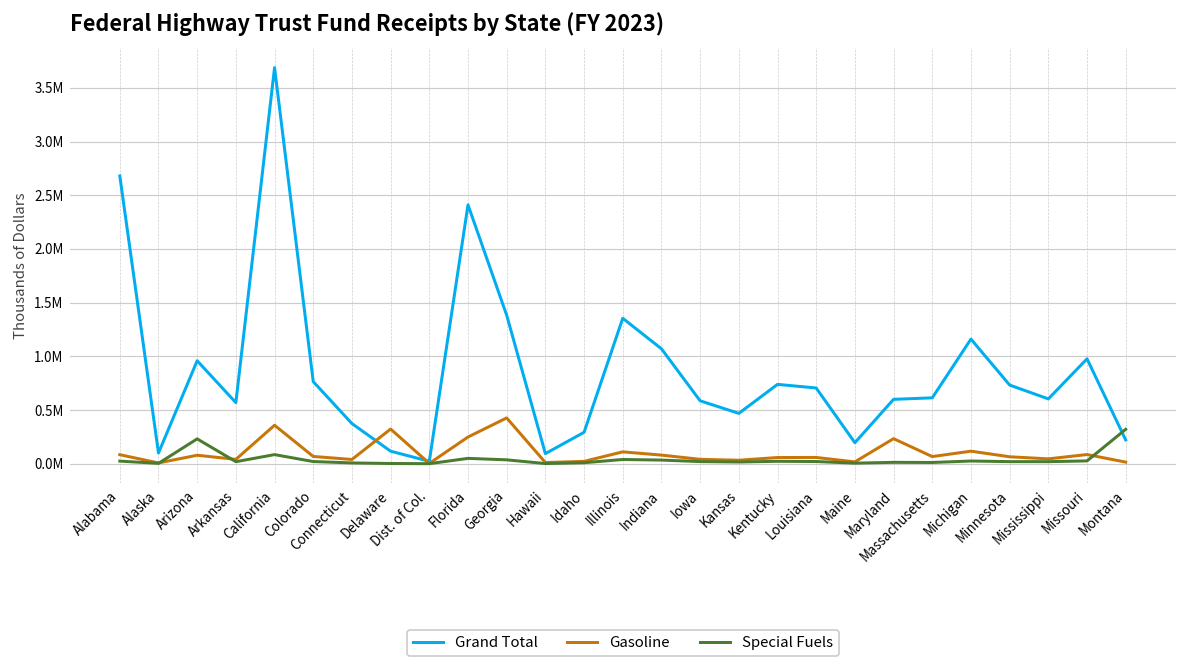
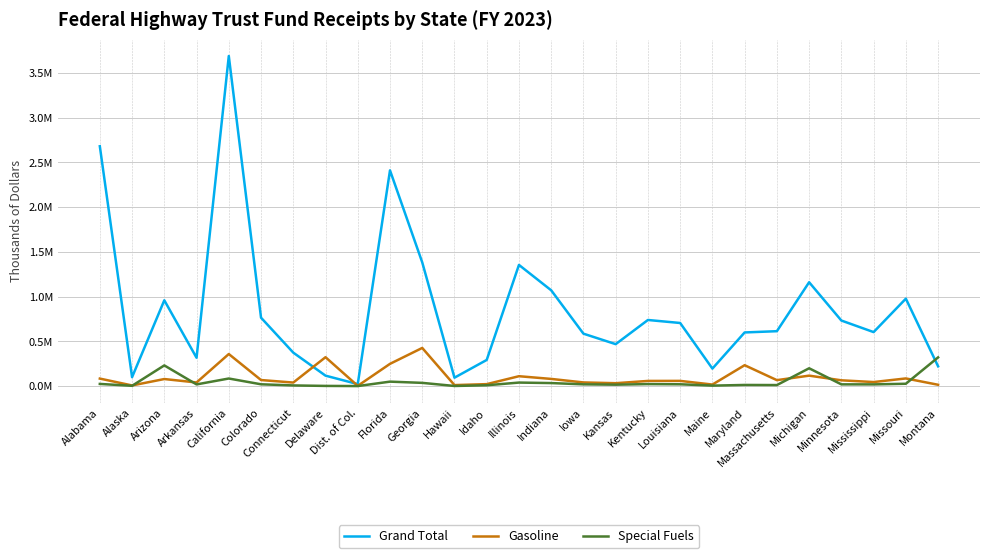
  {
    "Grand Total": {
      "Alabama": 2700000,
      "Alaska": 100000,
      "Arizona": 1000000,
-     "Arkansas": 600000,
+     "Arkansas": 300000,
      "California": 3700000,
      "Colorado": 800000,
      "Connecticut": 400000,
      "Delaware": 100000,
      "Florida": 2400000,
      "Georgia": 1400000,
      "Hawaii": 100000,
      "Idaho": 300000,
      "Illinois": 1400000,
      "Indiana": 1100000,
      "Iowa": 600000,
      "Kansas": 500000,
      "Kentucky": 700000,
      "Louisiana": 700000,
      "Maine": 200000,
      "Maryland": 600000,
      "Massachusetts": 600000,
      "Michigan": 1200000,
      "Minnesota": 700000,
      "Mississippi": 600000,
      "Missouri": 1000000,
      "Montana": 200000
    },
    "Gasoline": {
      "Alabama": 100000,
      "Arizona": 100000,
      "California": 400000,
      "Colorado": 100000,
      "Connecticut": 0,
      "Delaware": 300000,
      "Florida": 200000,
      "Georgia": 400000,
      "Illinois": 100000,
      "Indiana": 100000,
      "Kentucky": 100000,
      "Louisiana": 100000,
      "Maryland": 200000,
      "Massachusetts": 100000,
      "Michigan": 100000,
      "Minnesota": 100000,
      "Missouri": 100000,
      "Montana": 0
    },
    "Special Fuels": {
      "Alabama": 0,
      "Arizona": 200000,
      "California": 100000,
      "Colorado": 0,
      "Connecticut": 0,
      "Delaware": 0,
      "Florida": 0,
      "Georgia": 0,
      "Illinois": 0,
      "Indiana": 0,
      "Kentucky": 0,
      "Louisiana": 0,
      "Maryland": 0,
      "Massachusetts": 0,
-     "Michigan": 0,
+     "Michigan": 200000,
      "Minnesota": 0,
      "Missouri": 0,
      "Montana": 300000
    }
  }
